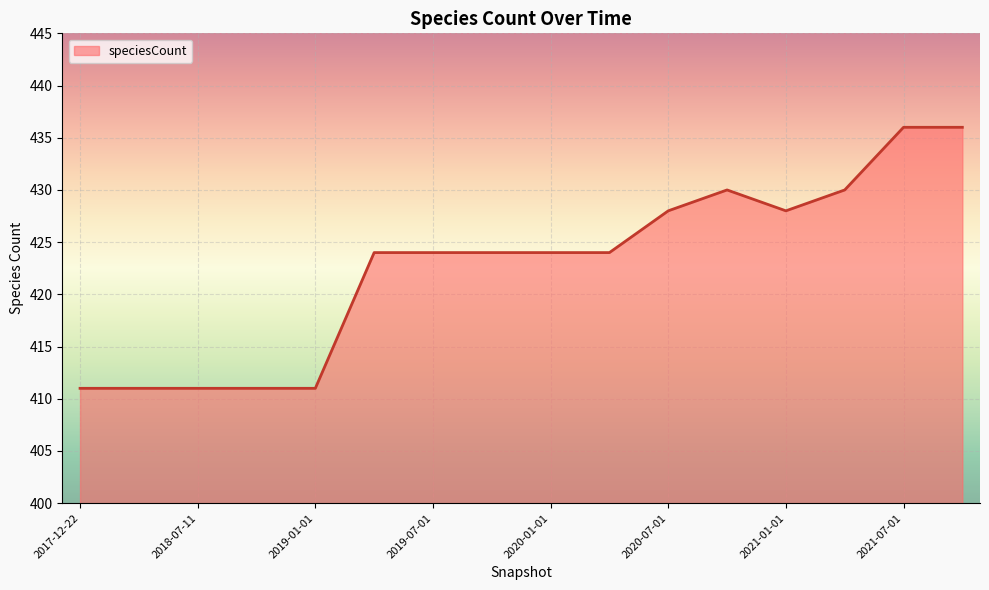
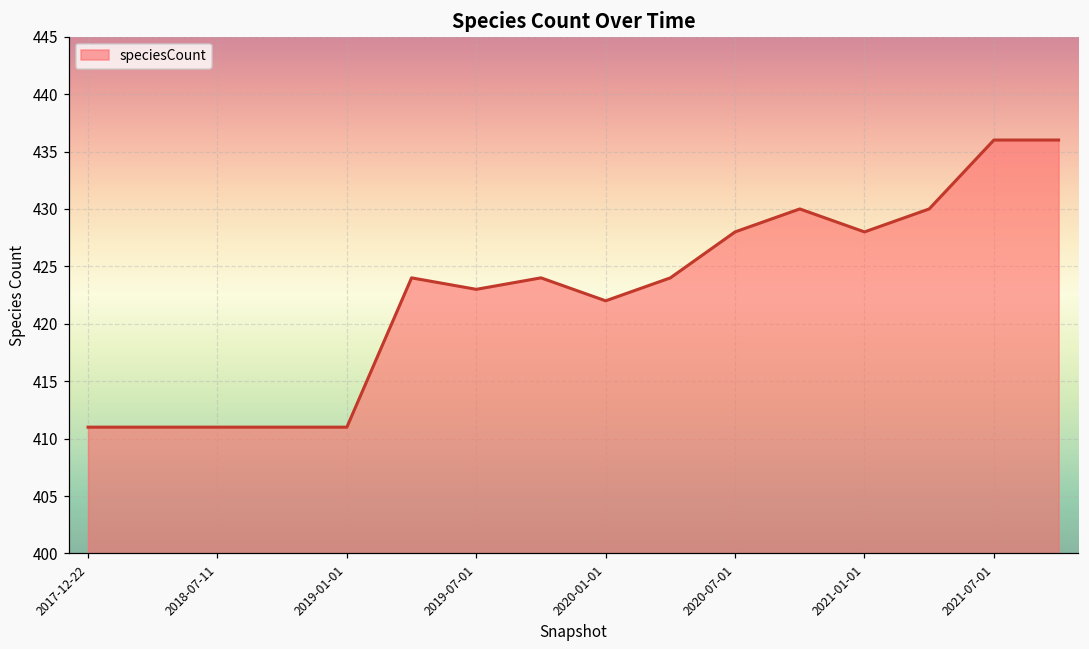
  {
    "2017-12-22": 411,
    "2018-07-11": 411,
    "2019-01-01": 411,
-   "2019-07-01": 424,
-   "2020-01-01": 424,
+   "2019-07-01": 423,
+   "2020-01-01": 422,
    "2020-07-01": 428,
    "2021-01-01": 428,
    "2021-07-01": 436
  }
